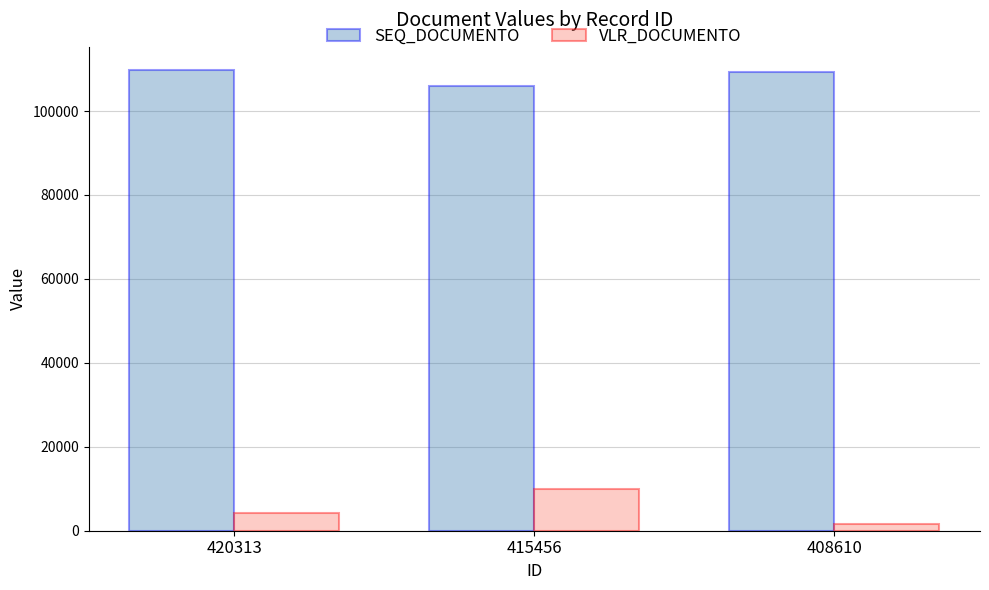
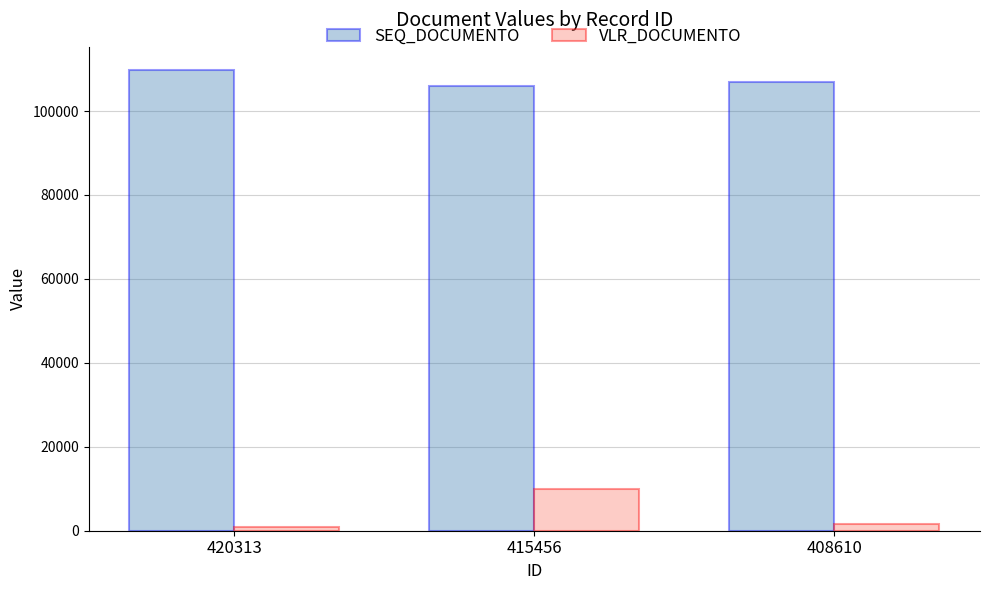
  {
    "SEQ_DOCUMENTO": {
      "420313": 110000,
      "415456": 106000,
-     "408610": 109000
+     "408610": 107000
    },
    "VLR_DOCUMENTO": {
-     "420313": 4000,
+     "420313": 1000,
      "415456": 10000,
      "408610": 1000
    }
  }
